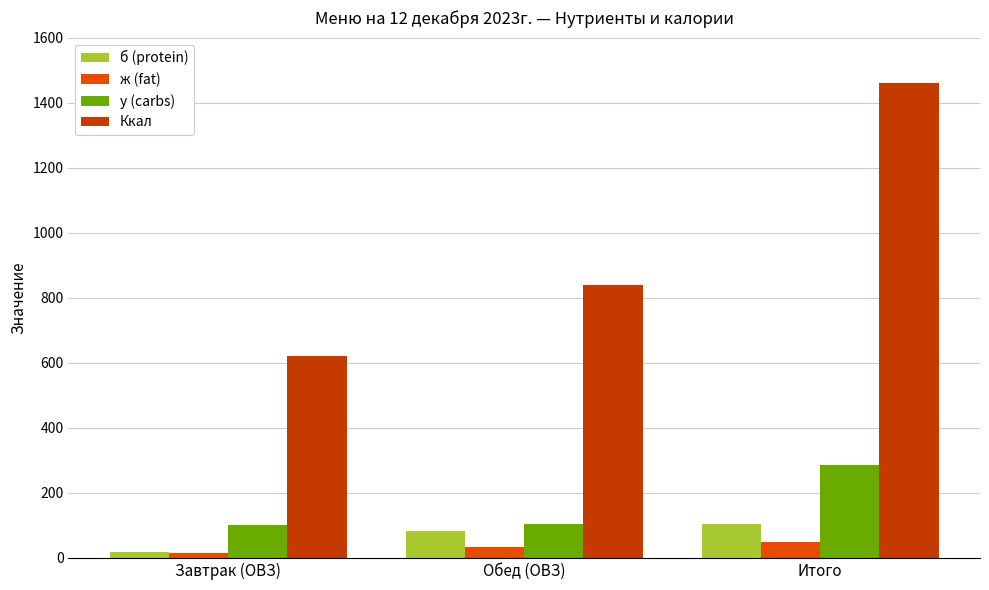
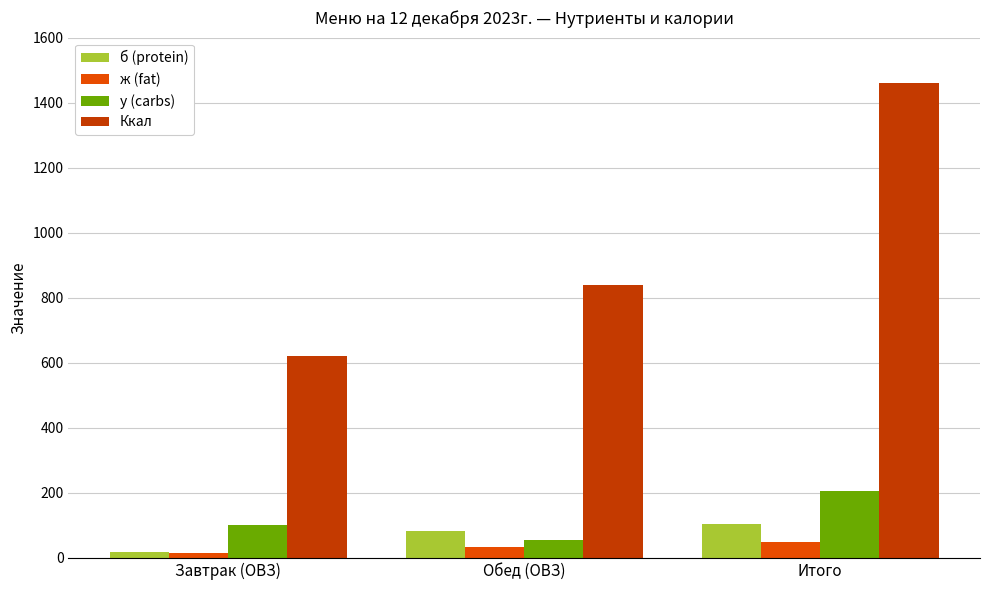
  {
    "б (protein)": {
      "Завтрак (ОВЗ)": 20,
      "Обед (ОВЗ)": 80,
      "Итого": 100
    },
    "у (carbs)": {
      "Завтрак (ОВЗ)": 100,
-     "Обед (ОВЗ)": 110,
-     "Итого": 280
+     "Обед (ОВЗ)": 60,
+     "Итого": 210
    }
  }
